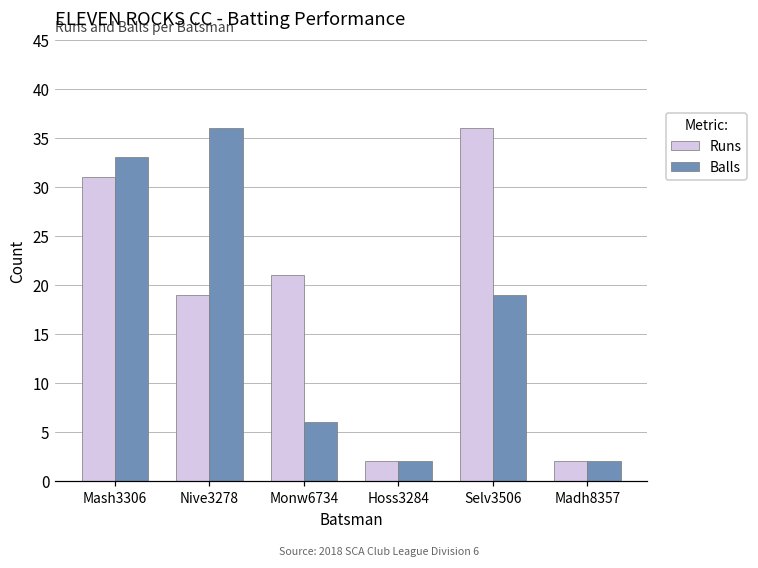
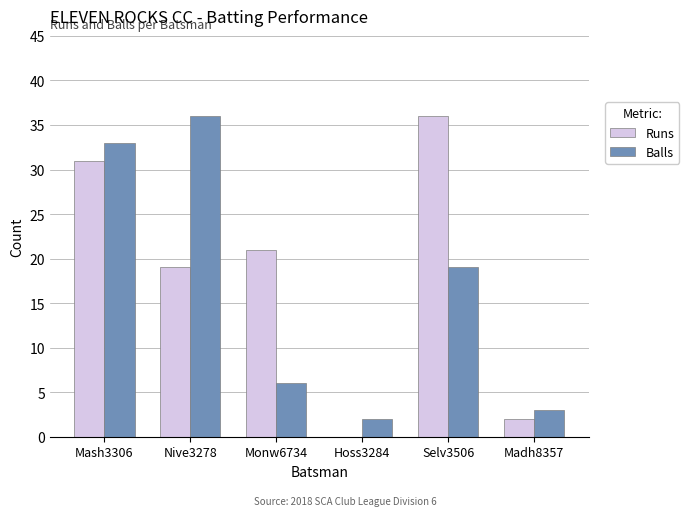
  {
    "Runs": {
      "Mash3306": 31,
      "Nive3278": 19,
      "Monw6734": 21,
-     "Hoss3284": 2,
+     "Hoss3284": 0,
      "Selv3506": 36,
      "Madh8357": 2
    },
    "Balls": {
      "Mash3306": 33,
      "Nive3278": 36,
      "Monw6734": 6,
      "Hoss3284": 2,
      "Selv3506": 19,
-     "Madh8357": 2
+     "Madh8357": 3
    }
  }
